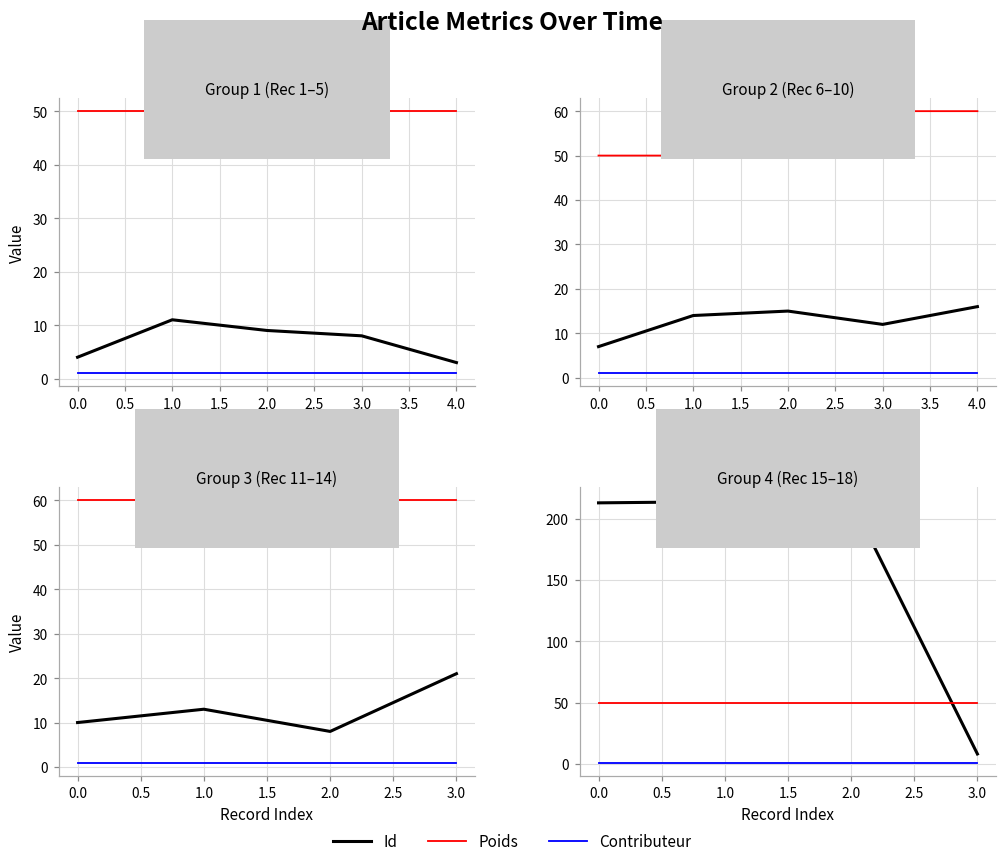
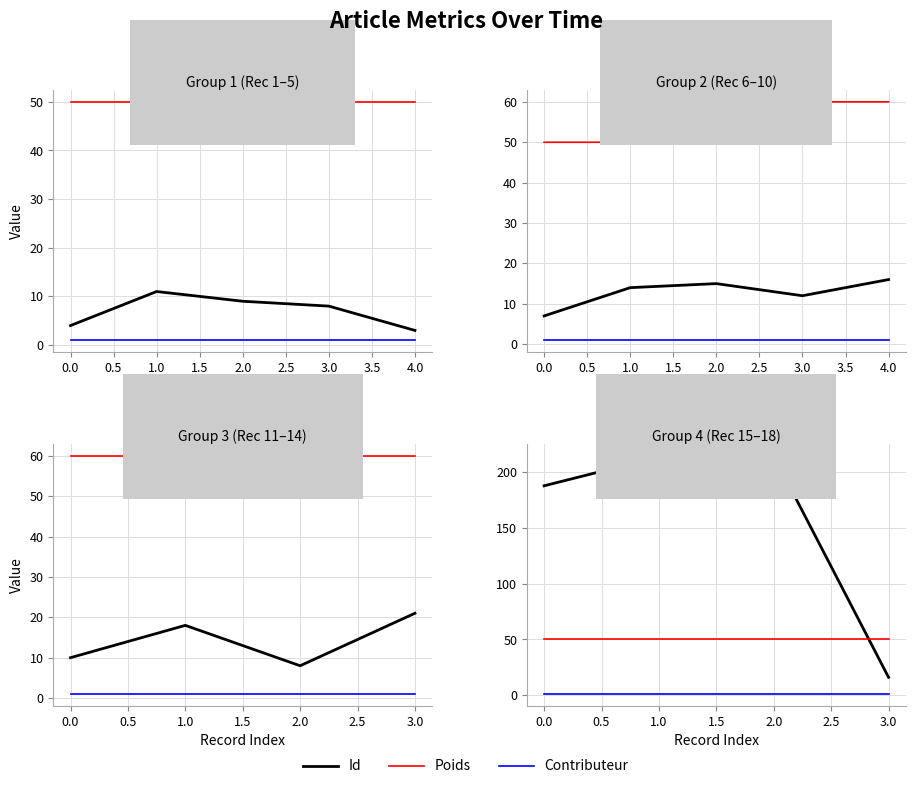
  {
    "Group 1 (Rec 1–5)": {
      "Id": {
        "0.0": 4,
        "1.0": 11,
        "2.0": 9,
        "3.0": 8,
        "4.0": 3
      },
      "Poids": {
        "0.0": 50,
        "1.0": 50,
        "2.0": 50,
        "3.0": 50,
        "4.0": 50
      },
      "Contributeur": {
        "0.0": 1,
        "1.0": 1,
        "2.0": 1,
        "3.0": 1,
        "4.0": 1
      }
    },
    "Group 2 (Rec 6–10)": {
      "Id": {
        "0.0": 7,
        "1.0": 14,
        "2.0": 15,
        "3.0": 12,
        "4.0": 16
      },
      "Poids": {
        "0.0": 50,
        "1.0": 50,
        "2.0": 60,
        "3.0": 60,
        "4.0": 60
      },
      "Contributeur": {
        "0.0": 1,
        "1.0": 1,
        "2.0": 1,
        "3.0": 1,
        "4.0": 1
      }
    },
    "Group 3 (Rec 11–14)": {
      "Id": {
        "0.0": 10,
-       "1.0": 13,
+       "1.0": 18,
        "2.0": 8,
        "3.0": 21
      },
      "Poids": {
        "0.0": 60,
        "1.0": 60,
        "2.0": 60,
        "3.0": 60
      },
      "Contributeur": {
        "0.0": 1,
        "1.0": 1,
        "2.0": 1,
        "3.0": 1
      }
    },
    "Group 4 (Rec 15–18)": {
      "Id": {
-       "0.0": 213,
+       "0.0": 188,
        "1.0": 214,
        "2.0": 215,
-       "3.0": 8
+       "3.0": 16
      },
      "Poids": {
        "0.0": 50,
        "1.0": 50,
        "2.0": 50,
        "3.0": 50
      },
      "Contributeur": {
        "0.0": 1,
        "1.0": 1,
        "2.0": 1,
        "3.0": 1
      }
    }
  }
